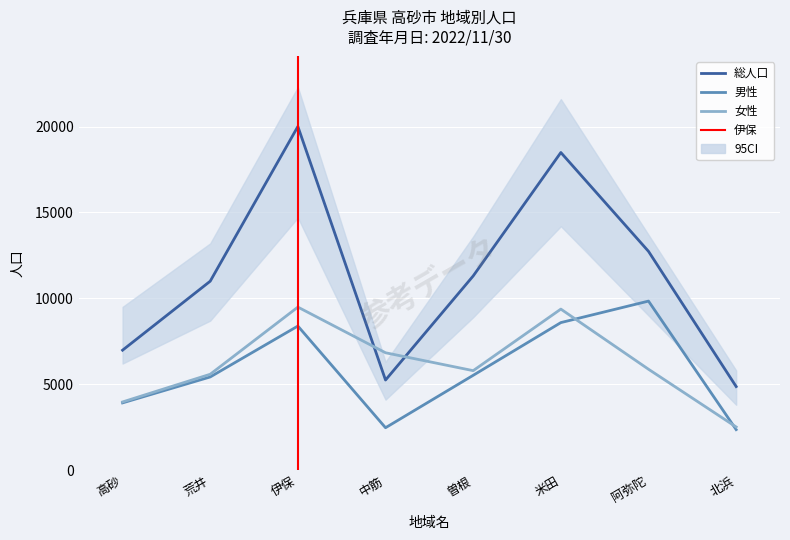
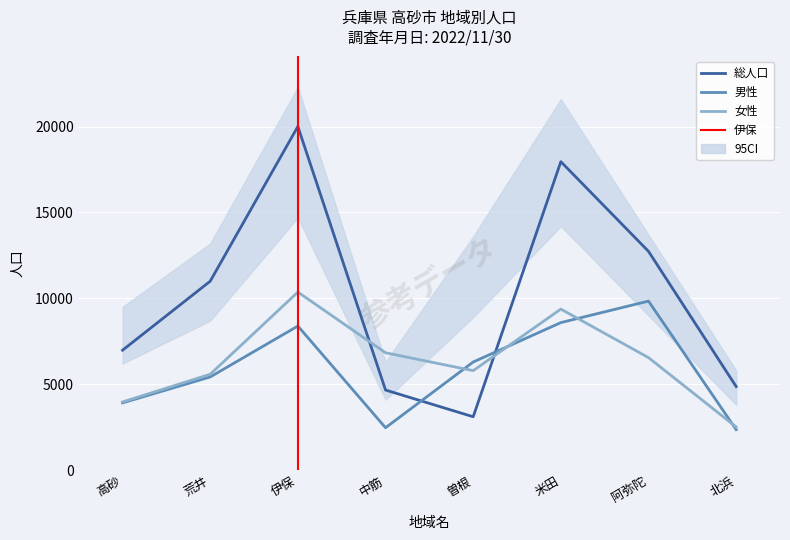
  {
    "総人口": {
      "高砂": 7000,
      "荒井": 11000,
      "伊保": 20000,
-     "中筋": 5200,
-     "曽根": 11300,
-     "米田": 18500,
+     "中筋": 4700,
+     "曽根": 3100,
+     "米田": 18000,
      "阿弥陀": 12700,
      "北浜": 4900
    },
    "男性": {
      "荒井": 5400,
      "伊保": 8400,
      "中筋": 2500,
-     "曽根": 5500,
+     "曽根": 6300,
      "米田": 8600,
      "阿弥陀": 9800,
      "北浜": 2400
    },
    "女性": {
      "荒井": 5600,
-     "伊保": 9500,
+     "伊保": 10400,
      "中筋": 6800,
      "曽根": 5800,
      "米田": 9400,
-     "阿弥陀": 5900,
+     "阿弥陀": 6500,
      "北浜": 2500
    }
  }
